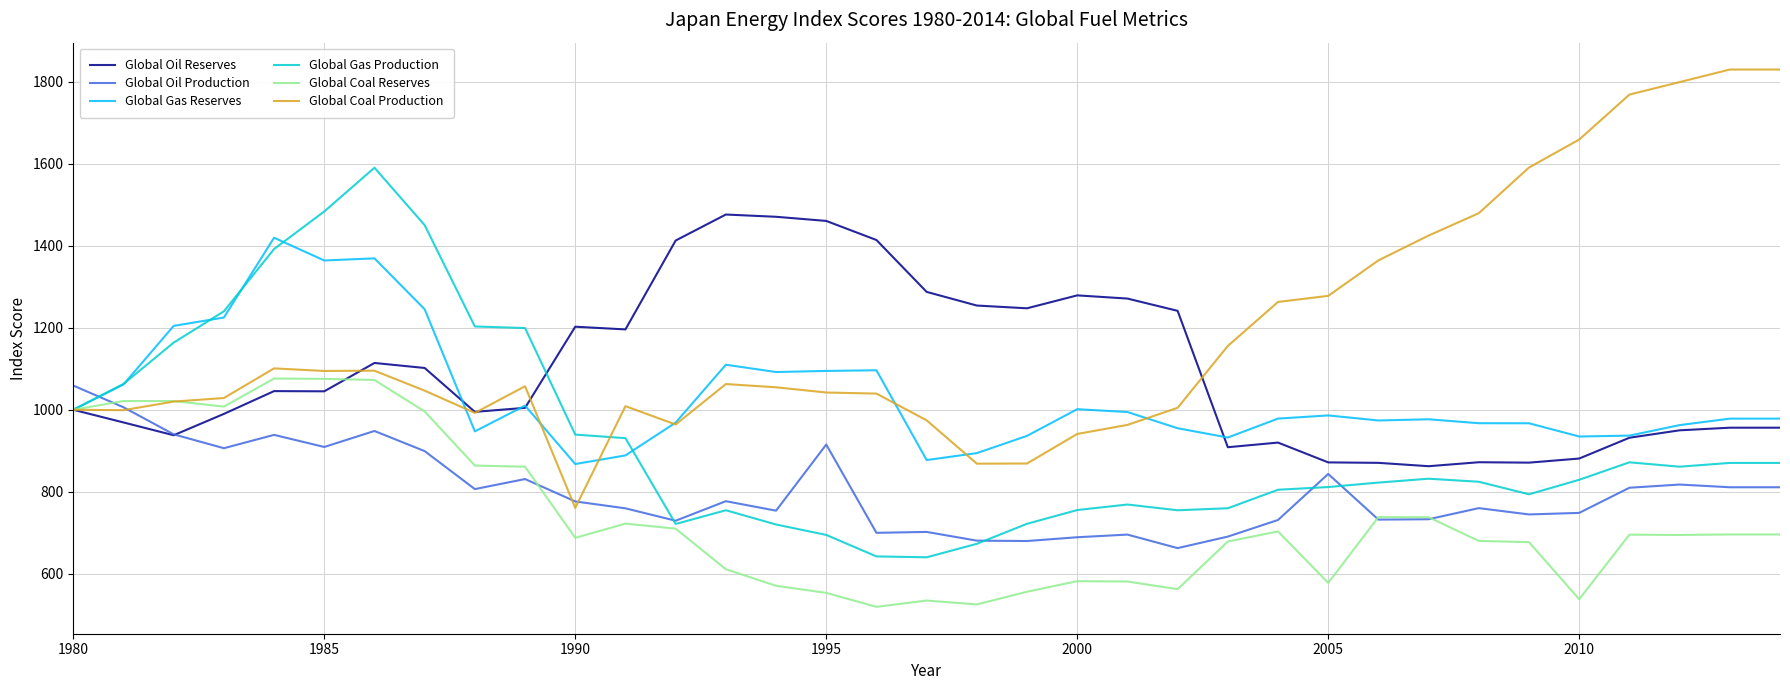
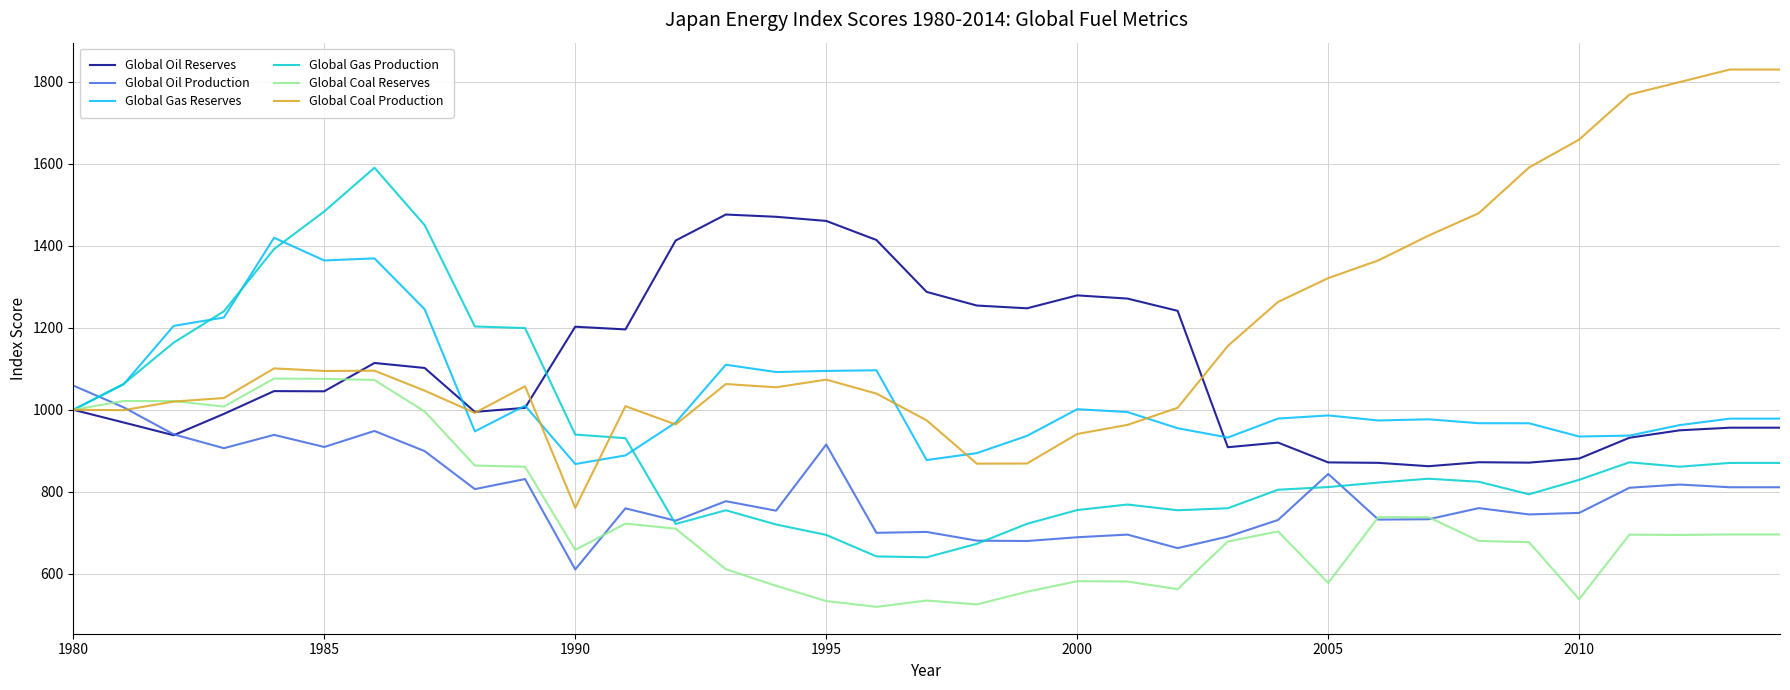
  {
    "Global Oil Reserves": {
      "1985": 1050,
      "1990": 1200,
      "1995": 1460,
      "2000": 1280,
      "2005": 870,
      "2010": 880
    },
    "Global Oil Production": {
      "1980": 1060,
      "1985": 910,
-     "1990": 780,
+     "1990": 610,
      "1995": 920,
      "2000": 690,
      "2005": 840,
      "2010": 750
    },
    "Global Coal Reserves": {
      "1985": 1080,
-     "1990": 690,
-     "1995": 550,
+     "1990": 660,
+     "1995": 530,
      "2000": 580,
      "2005": 580,
      "2010": 540
    },
    "Global Coal Production": {
      "1985": 1090,
      "1990": 760,
-     "1995": 1040,
+     "1995": 1070,
      "2000": 940,
-     "2005": 1280,
+     "2005": 1320,
      "2010": 1660
    }
  }
